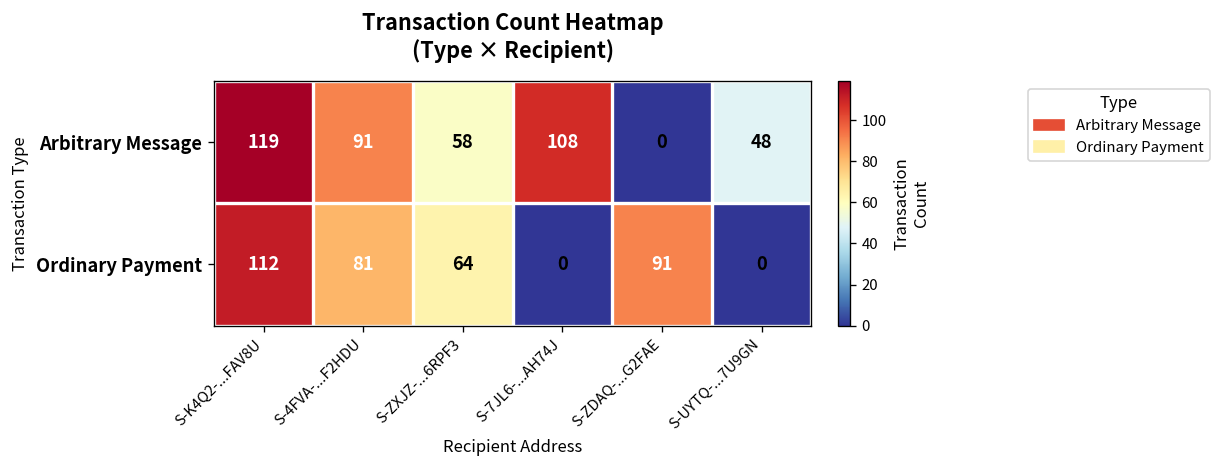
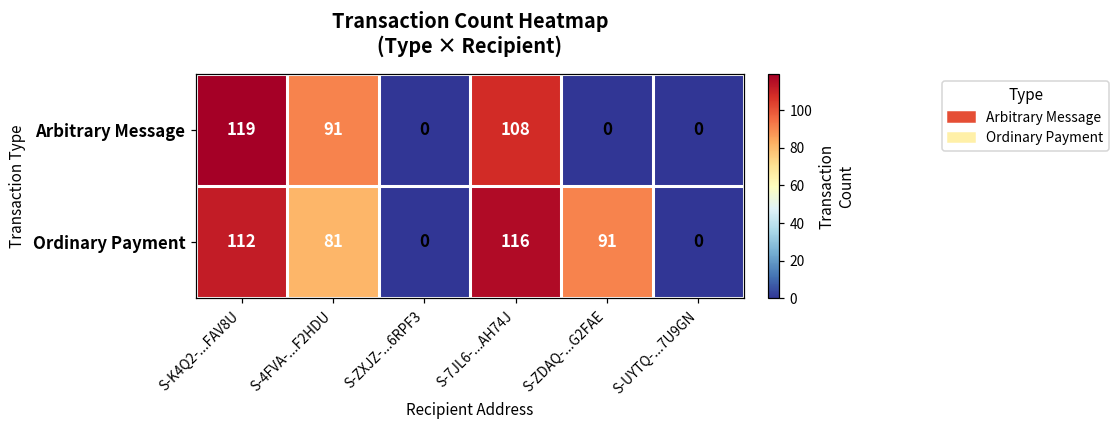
  {
    "Arbitrary Message": {
      "S-K4Q2-...FAV8U": 119,
      "S-4FVA-...F2HDU": 91,
-     "S-ZXJZ-...6RPF3": 58,
+     "S-ZXJZ-...6RPF3": 0,
      "S-7JL6-...AH74J": 108,
      "S-ZDAQ-...G2FAE": 0,
-     "S-UYTQ-...7U9GN": 48
+     "S-UYTQ-...7U9GN": 0
    },
    "Ordinary Payment": {
      "S-K4Q2-...FAV8U": 112,
      "S-4FVA-...F2HDU": 81,
-     "S-ZXJZ-...6RPF3": 64,
-     "S-7JL6-...AH74J": 0,
+     "S-ZXJZ-...6RPF3": 0,
+     "S-7JL6-...AH74J": 116,
      "S-ZDAQ-...G2FAE": 91,
      "S-UYTQ-...7U9GN": 0
    }
  }
